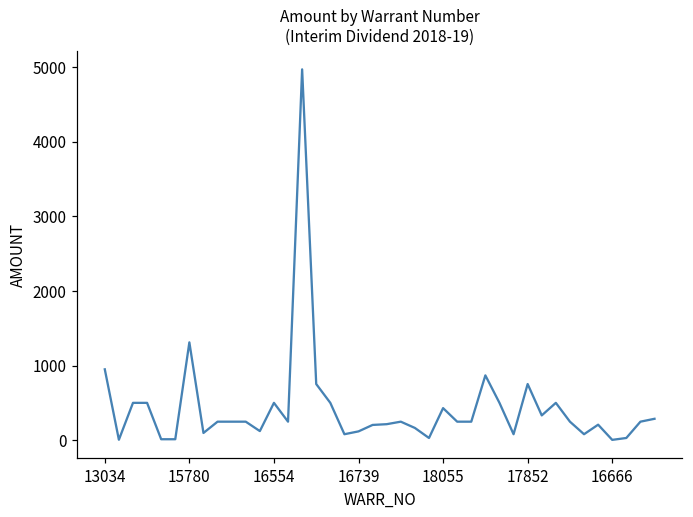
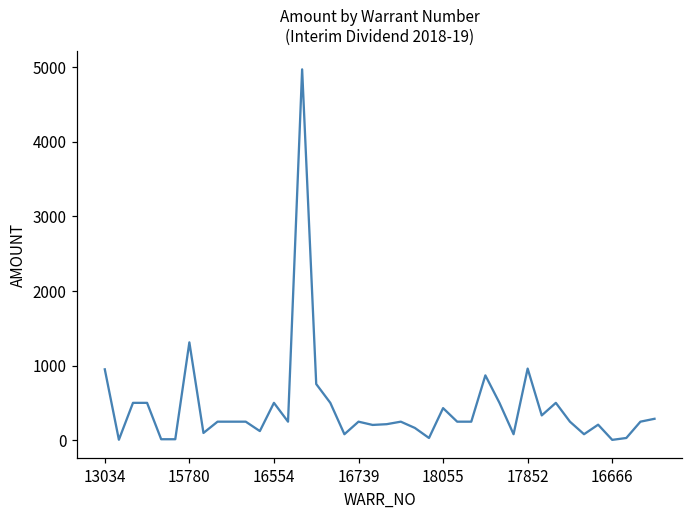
  {
    "13034": 1000,
    "15780": 1300,
    "16554": 500,
-   "16739": 100,
+   "16739": 300,
    "18055": 400,
-   "17852": 800,
+   "17852": 1000,
    "16666": 0
  }
